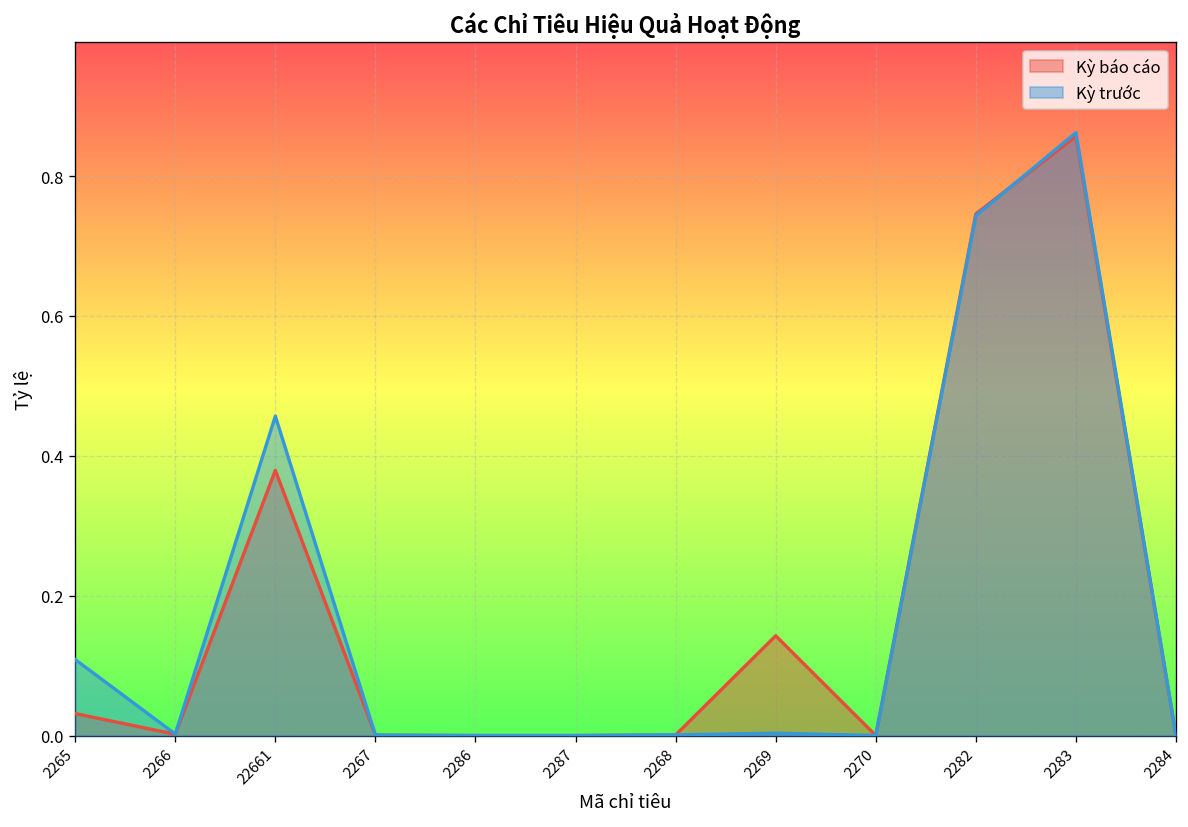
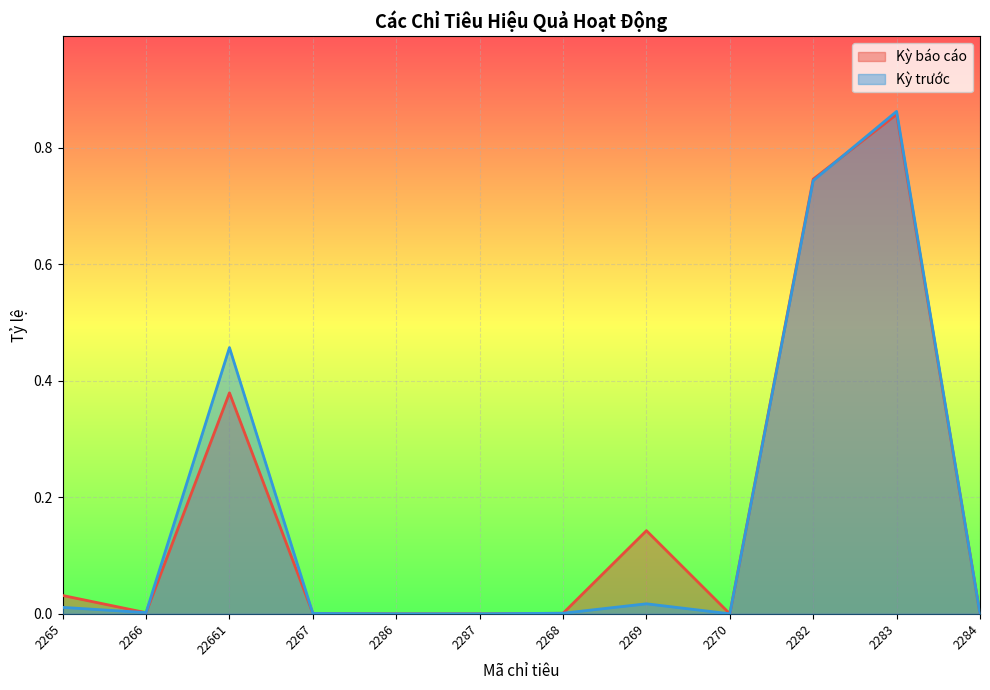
  {
    "Kỳ báo cáo": {
      "2265": 0.03,
      "22661": 0.38,
      "2269": 0.14,
      "2283": 0.86
    },
    "Kỳ trước": {
-     "2265": 0.11,
+     "2265": 0.01,
      "22661": 0.46,
-     "2269": 0.00,
+     "2269": 0.02,
      "2283": 0.86
    }
  }
